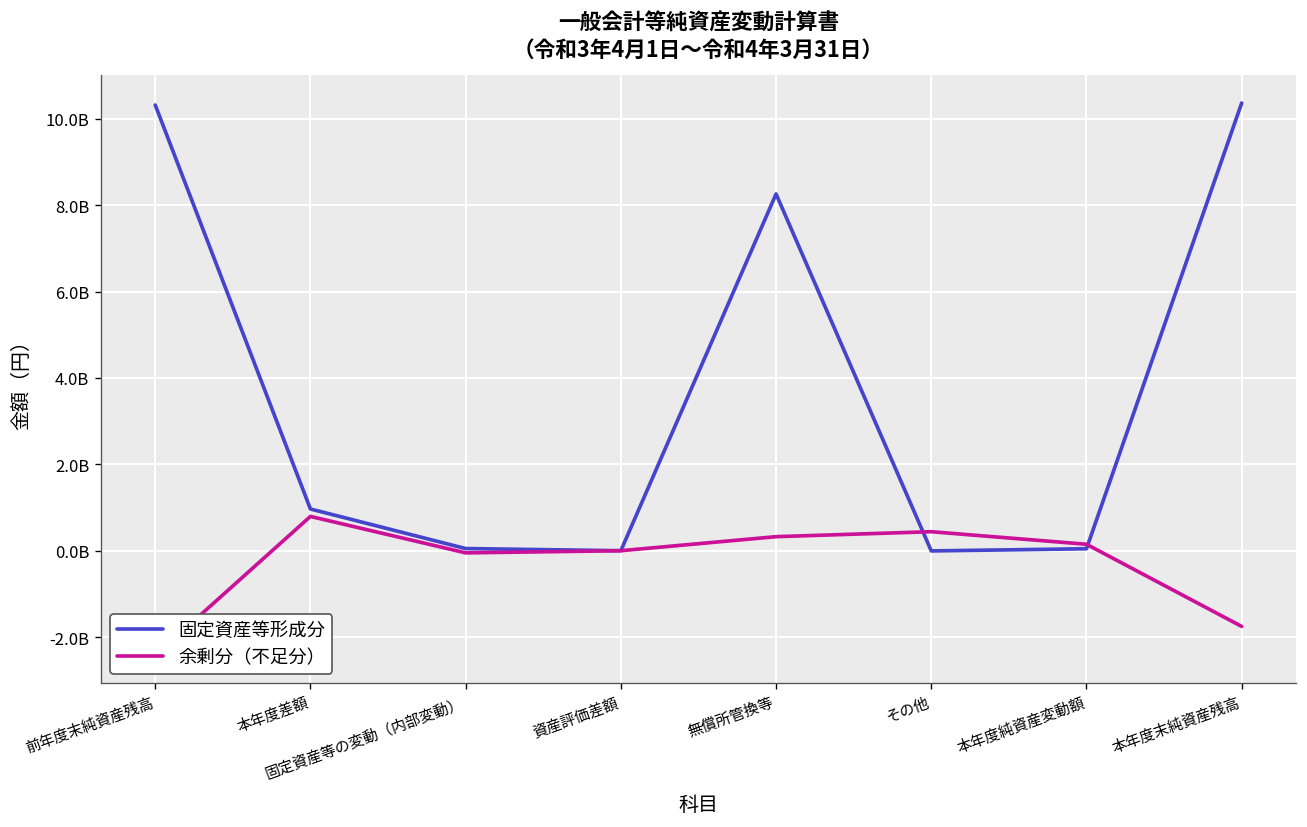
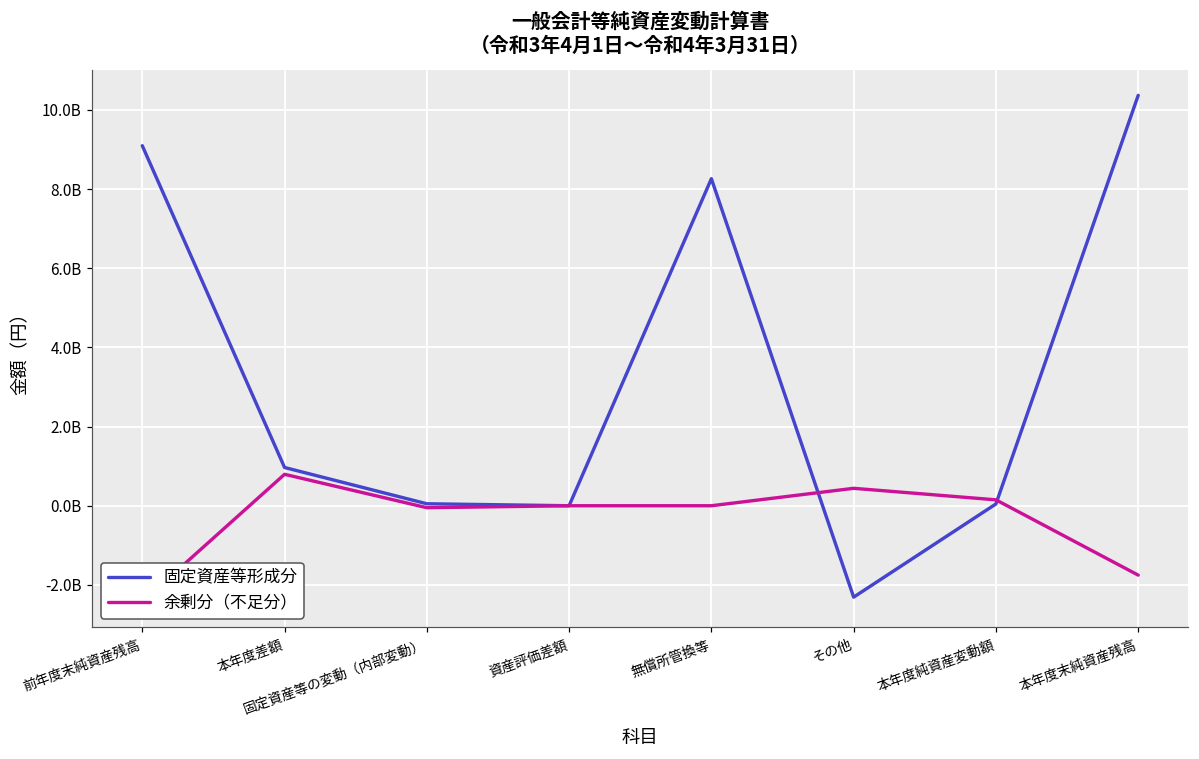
  {
    "固定資産等形成分": {
-     "前年度末純資産残高": 10300000000,
+     "前年度末純資産残高": 9100000000,
      "本年度差額": 1000000000,
      "固定資産等の変動（内部変動）": 0,
      "無償所管換等": 8300000000,
-     "その他": 0,
+     "その他": -2300000000,
      "本年度純資産変動額": 0,
      "本年度末純資産残高": 10400000000
    },
    "余剰分（不足分）": {
      "本年度差額": 800000000,
      "固定資産等の変動（内部変動）": 0,
-     "無償所管換等": 300000000,
+     "無償所管換等": 0,
      "その他": 400000000,
      "本年度純資産変動額": 100000000,
      "本年度末純資産残高": -1800000000
    }
  }
